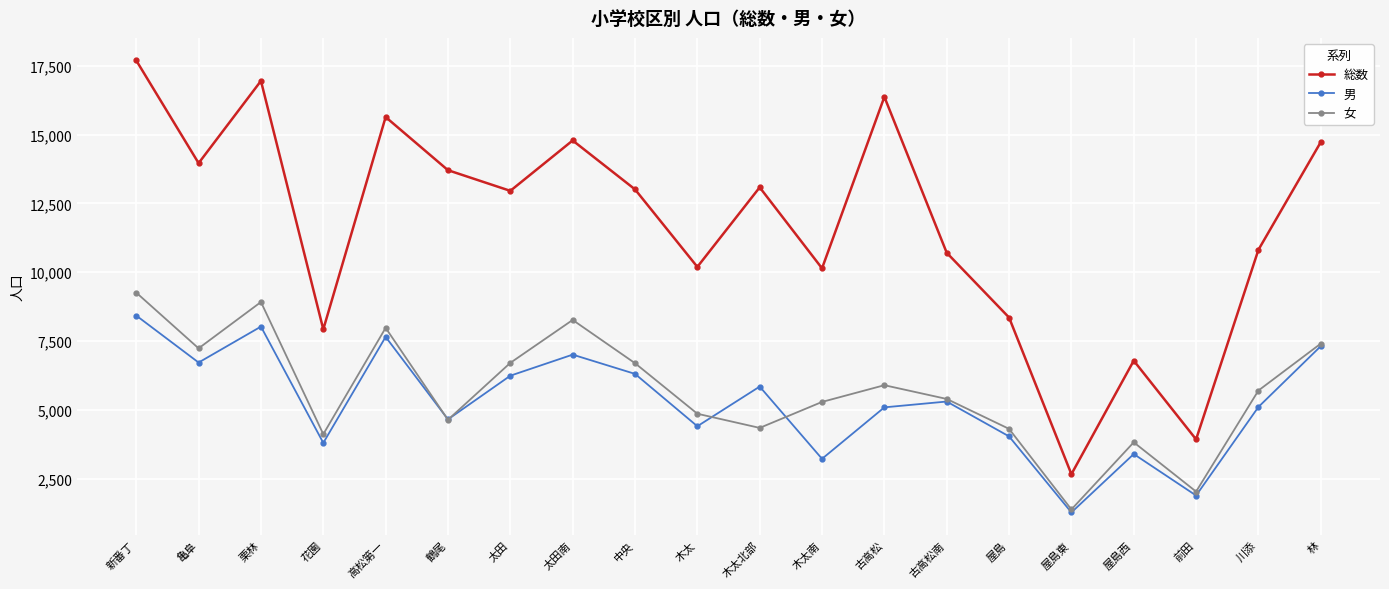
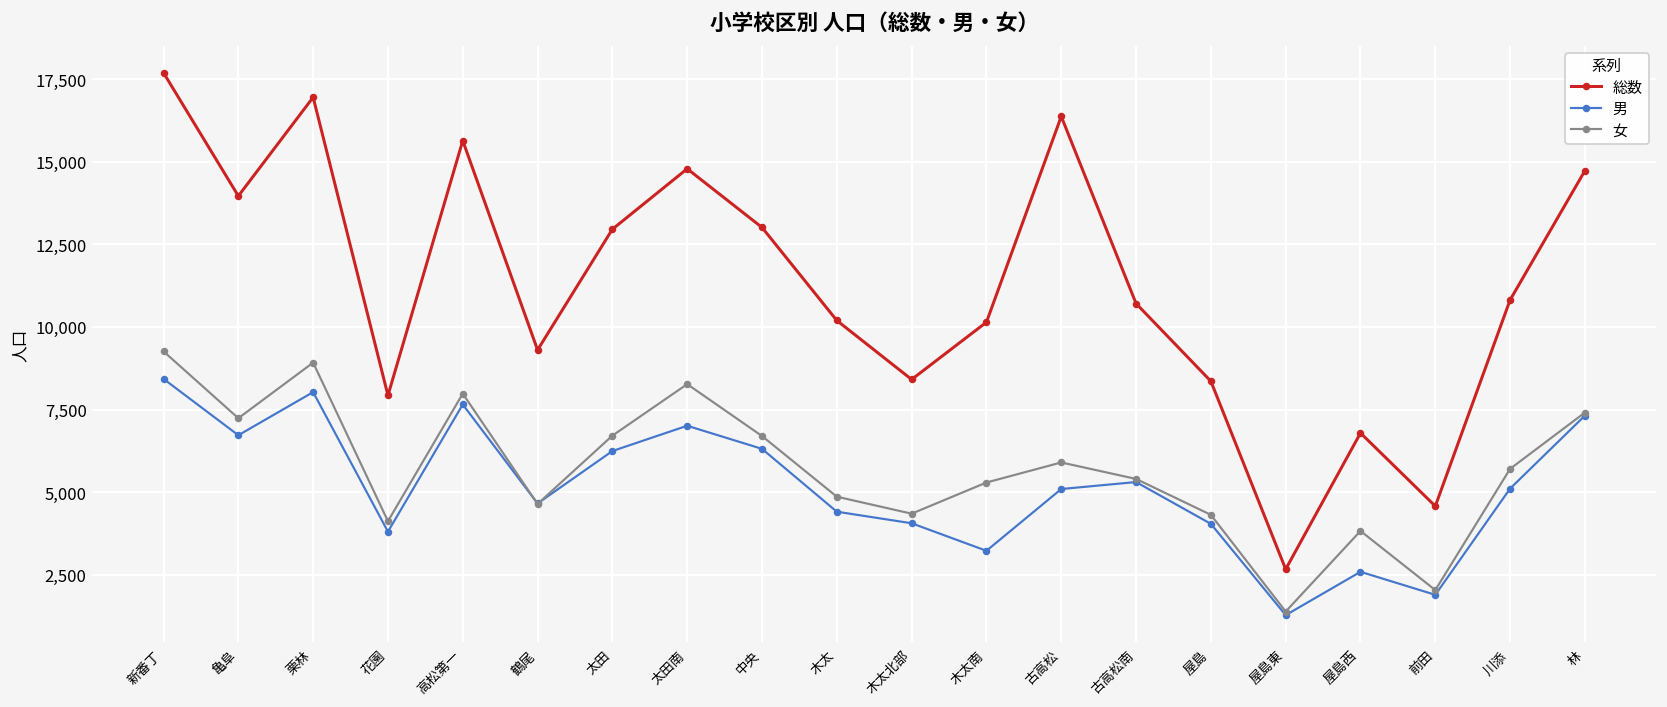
  {
    "総数": {
      "新番丁": "17,700",
      "亀阜": "14,000",
      "栗林": "16,900",
      "花園": "7,900",
      "高松第一": "15,600",
-     "鶴尾": "13,700",
+     "鶴尾": "9,300",
      "太田": "13,000",
      "太田南": "14,800",
      "中央": "13,000",
      "木太": "10,200",
-     "木太北部": "13,100",
+     "木太北部": "8,400",
      "木太南": "10,100",
      "古高松": "16,400",
      "古高松南": "10,700",
      "屋島": "8,400",
      "屋島東": "2,700",
      "屋島西": "6,800",
-     "前田": "3,900",
+     "前田": "4,600",
      "川添": "10,800",
      "林": "14,700"
    },
    "男": {
      "新番丁": "8,400",
      "亀阜": "6,700",
      "栗林": "8,000",
      "花園": "3,800",
      "高松第一": "7,700",
      "太田": "6,200",
      "太田南": "7,000",
      "中央": "6,300",
      "木太": "4,400",
-     "木太北部": "5,900",
+     "木太北部": "4,100",
      "木太南": "3,200",
      "古高松": "5,100",
      "古高松南": "5,300",
      "屋島": "4,000",
      "屋島東": "1,300",
-     "屋島西": "3,400",
+     "屋島西": "2,600",
      "前田": "1,900",
      "川添": "5,100",
      "林": "7,300"
    },
    "女": {
      "新番丁": "9,300",
      "亀阜": "7,200",
      "栗林": "8,900",
      "花園": "4,100",
      "高松第一": "8,000",
      "太田": "6,700",
      "太田南": "8,300",
      "中央": "6,700",
      "木太": "4,900",
      "木太北部": "4,400",
      "木太南": "5,300",
      "古高松": "5,900",
      "古高松南": "5,400",
      "屋島": "4,300",
      "屋島東": "1,400",
      "屋島西": "3,800",
      "前田": "2,000",
      "川添": "5,700",
      "林": "7,400"
    }
  }
